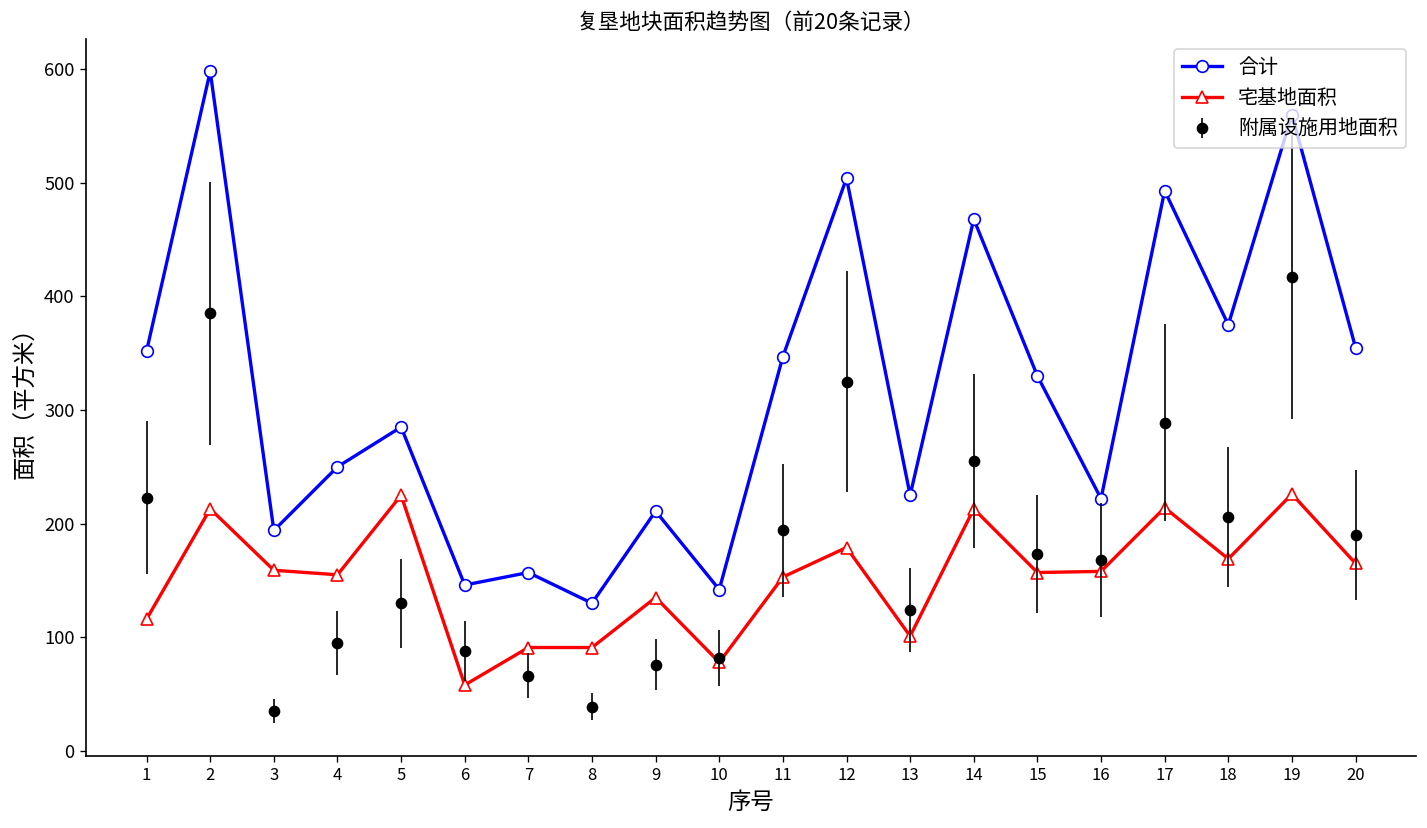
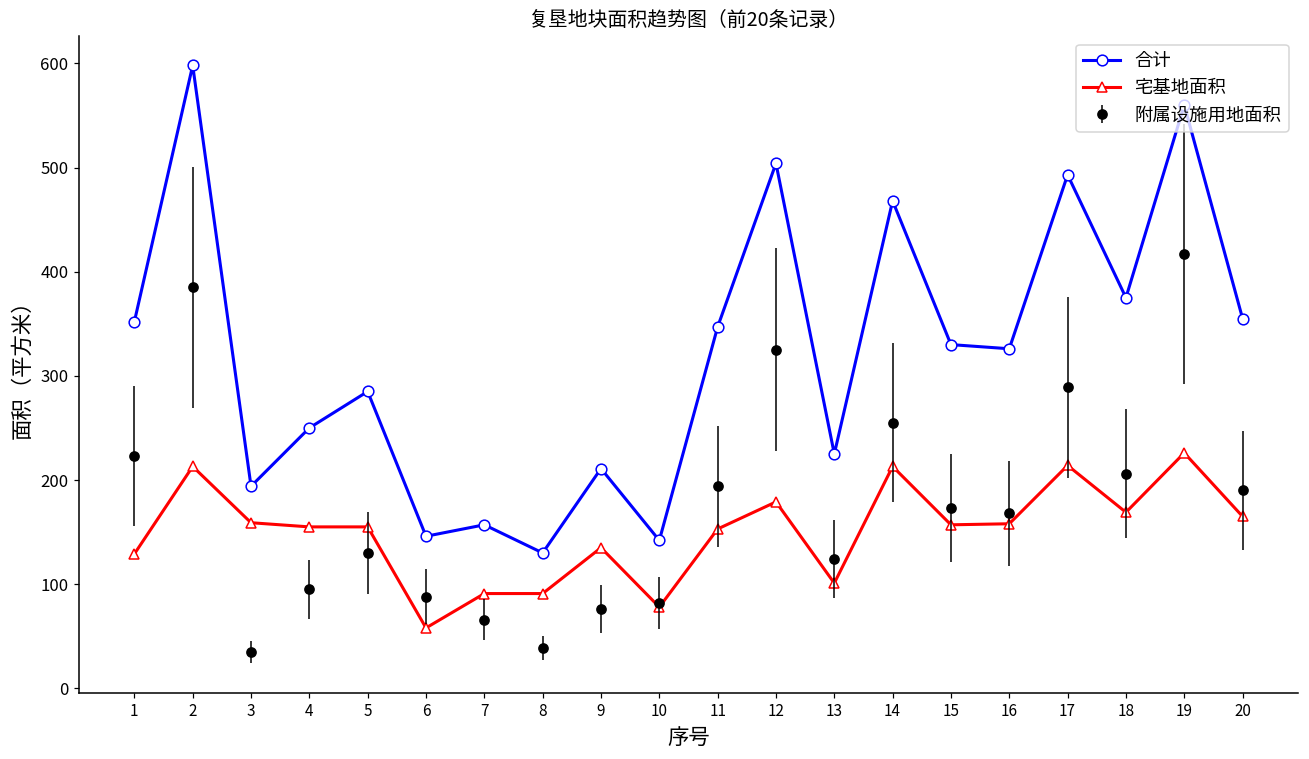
  {
    "合计": {
      "1": 350,
      "2": 600,
      "3": 190,
      "4": 250,
      "5": 290,
      "6": 150,
      "7": 160,
      "8": 130,
      "9": 210,
      "10": 140,
      "11": 350,
      "12": 500,
      "13": 230,
      "14": 470,
      "15": 330,
-     "16": 220,
+     "16": 330,
      "17": 490,
      "18": 380,
      "20": 360
    },
    "宅基地面积": {
-     "1": 120,
+     "1": 130,
      "2": 210,
      "3": 160,
      "4": 160,
-     "5": 230,
+     "5": 160,
      "6": 60,
      "7": 90,
      "8": 90,
      "9": 140,
      "10": 80,
      "11": 150,
      "12": 180,
      "13": 100,
      "14": 210,
      "15": 160,
      "16": 160,
      "17": 210,
      "18": 170,
      "19": 230,
      "20": 170
    }
  }
